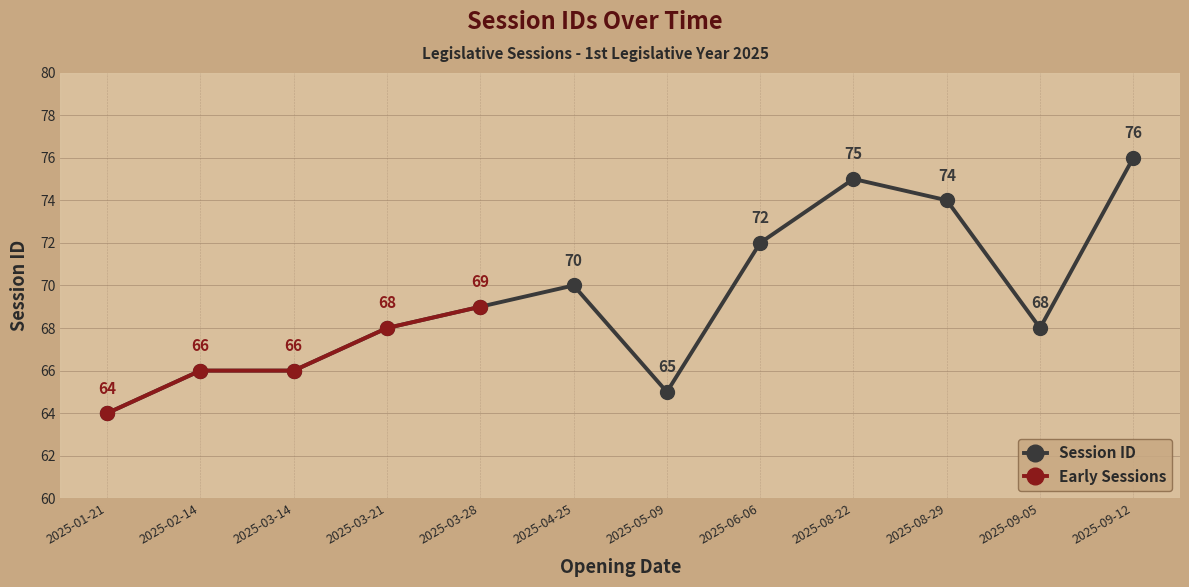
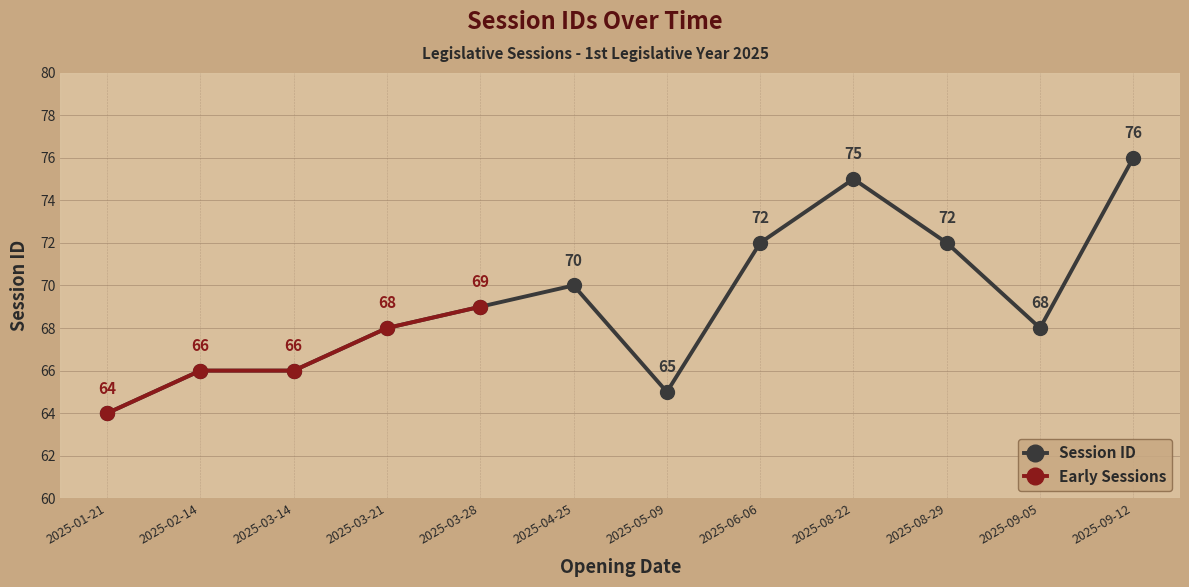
  {
    "Session ID": {
      "2025-04-25": 70,
      "2025-05-09": 65,
      "2025-06-06": 72,
      "2025-08-22": 75,
-     "2025-08-29": 74,
+     "2025-08-29": 72,
      "2025-09-05": 68,
      "2025-09-12": 76
    }
  }
